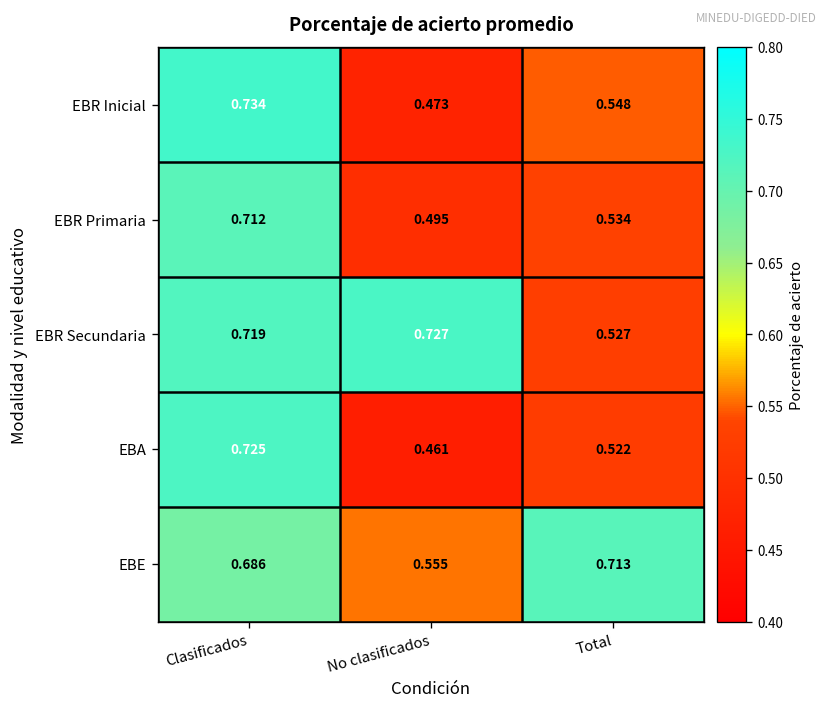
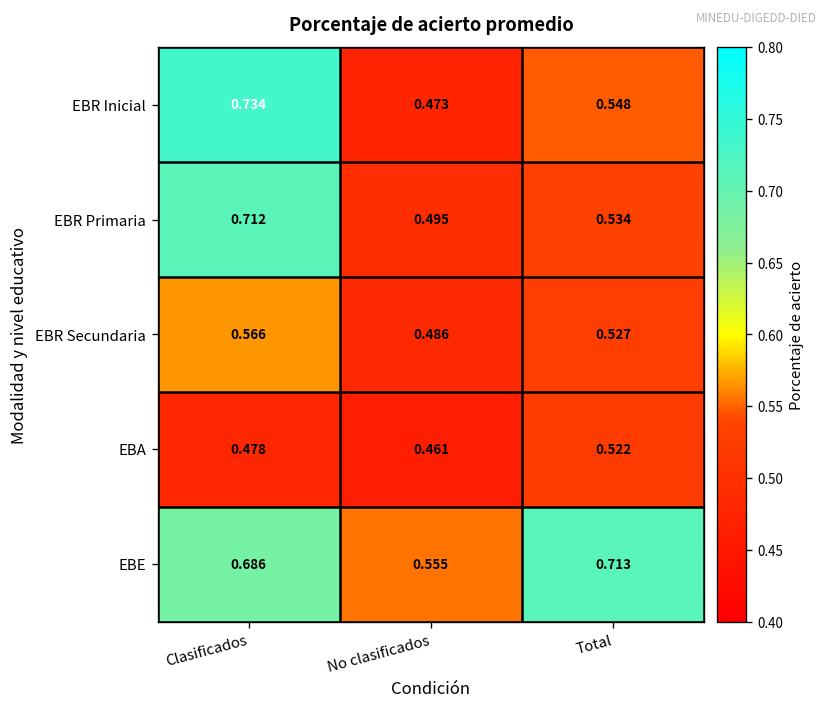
  {
    "EBR Inicial": {
      "Clasificados": 0.734,
      "No clasificados": 0.473,
      "Total": 0.548
    },
    "EBR Primaria": {
      "Clasificados": 0.712,
      "No clasificados": 0.495,
      "Total": 0.534
    },
    "EBR Secundaria": {
-     "Clasificados": 0.719,
-     "No clasificados": 0.727,
+     "Clasificados": 0.566,
+     "No clasificados": 0.486,
      "Total": 0.527
    },
    "EBA": {
-     "Clasificados": 0.725,
+     "Clasificados": 0.478,
      "No clasificados": 0.461,
      "Total": 0.522
    },
    "EBE": {
      "Clasificados": 0.686,
      "No clasificados": 0.555,
      "Total": 0.713
    }
  }
